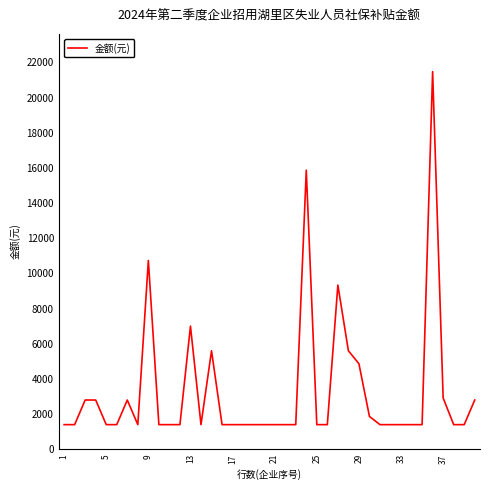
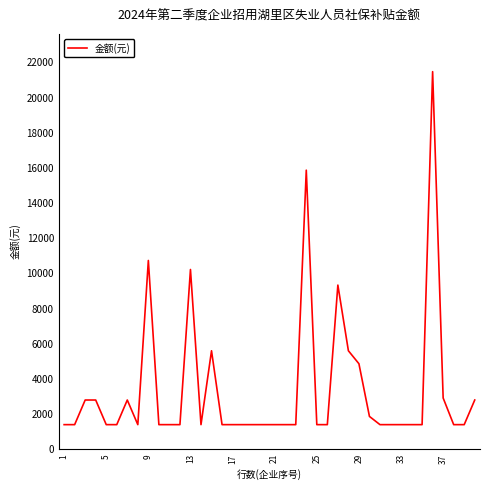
  {
    "1": 1400,
    "5": 1400,
    "9": 10700,
-   "13": 7000,
+   "13": 10200,
    "17": 1400,
    "21": 1400,
    "25": 1400,
    "29": 4900,
    "33": 1400,
    "37": 2900
  }
